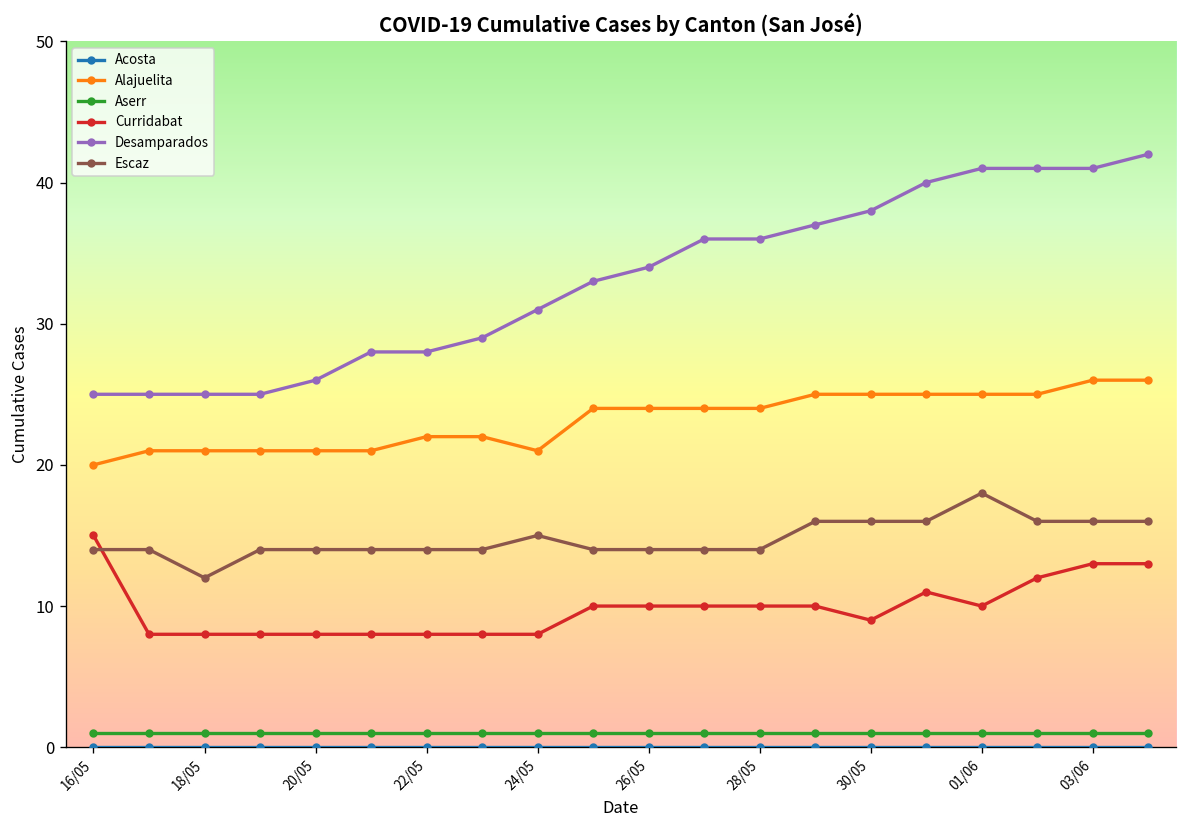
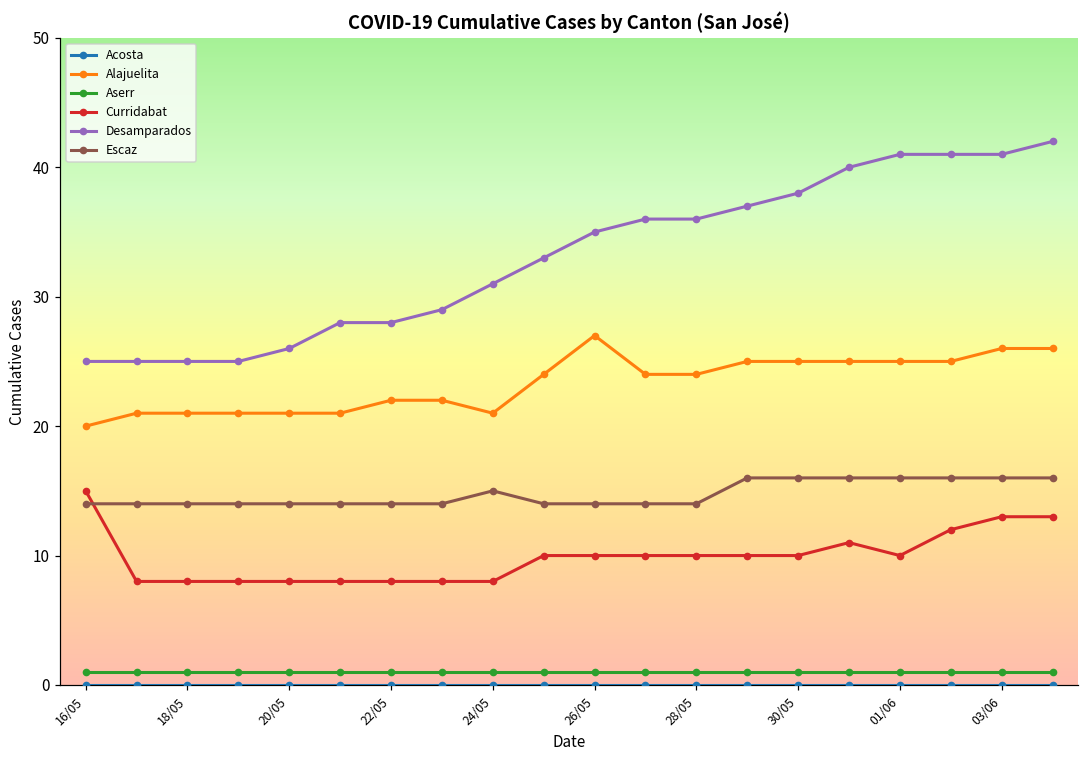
  {
    "Acosta": {
      "16/05": 0,
      "18/05": 0,
      "20/05": 0,
      "22/05": 0,
      "24/05": 0,
      "26/05": 0,
      "28/05": 0,
      "30/05": 0,
      "01/06": 0,
      "03/06": 0
    },
    "Alajuelita": {
      "16/05": 20,
      "18/05": 21,
      "20/05": 21,
      "22/05": 22,
      "24/05": 21,
-     "26/05": 24,
+     "26/05": 27,
      "28/05": 24,
      "30/05": 25,
      "01/06": 25,
      "03/06": 26
    },
    "Aserr": {
      "16/05": 1,
      "18/05": 1,
      "20/05": 1,
      "22/05": 1,
      "24/05": 1,
      "26/05": 1,
      "28/05": 1,
      "30/05": 1,
      "01/06": 1,
      "03/06": 1
    },
    "Curridabat": {
      "16/05": 15,
      "18/05": 8,
      "20/05": 8,
      "22/05": 8,
      "24/05": 8,
      "26/05": 10,
      "28/05": 10,
-     "30/05": 9,
+     "30/05": 10,
      "01/06": 10,
      "03/06": 13
    },
    "Desamparados": {
      "16/05": 25,
      "18/05": 25,
      "20/05": 26,
      "22/05": 28,
      "24/05": 31,
-     "26/05": 34,
+     "26/05": 35,
      "28/05": 36,
      "30/05": 38,
      "01/06": 41,
      "03/06": 41
    },
    "Escaz": {
      "16/05": 14,
-     "18/05": 12,
+     "18/05": 14,
      "20/05": 14,
      "22/05": 14,
      "24/05": 15,
      "26/05": 14,
      "28/05": 14,
      "30/05": 16,
-     "01/06": 18,
+     "01/06": 16,
      "03/06": 16
    }
  }
